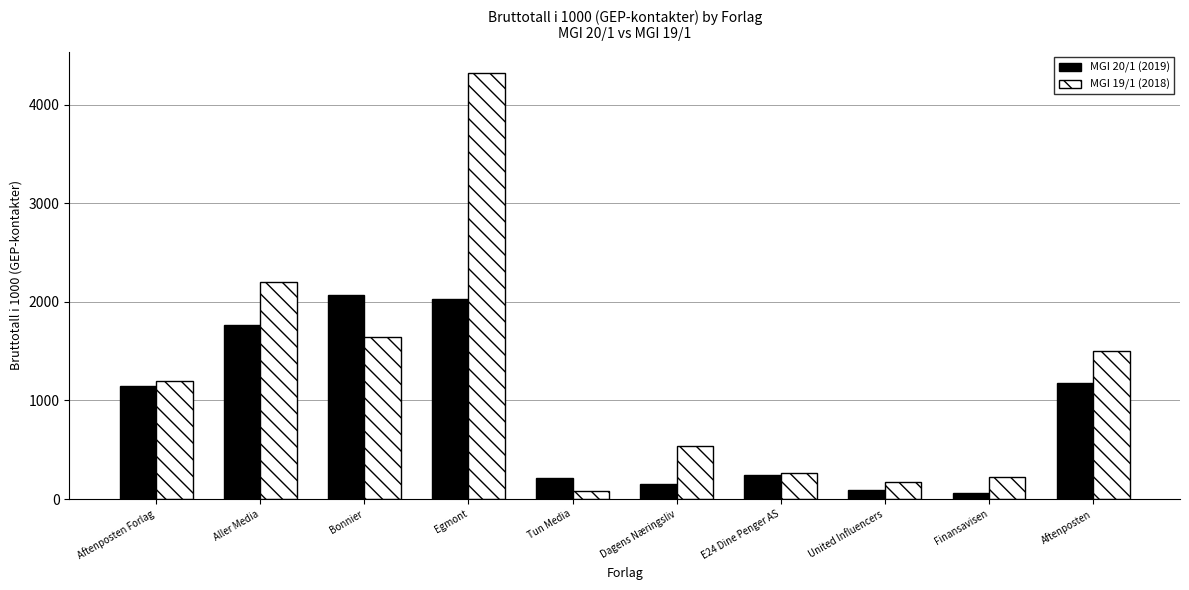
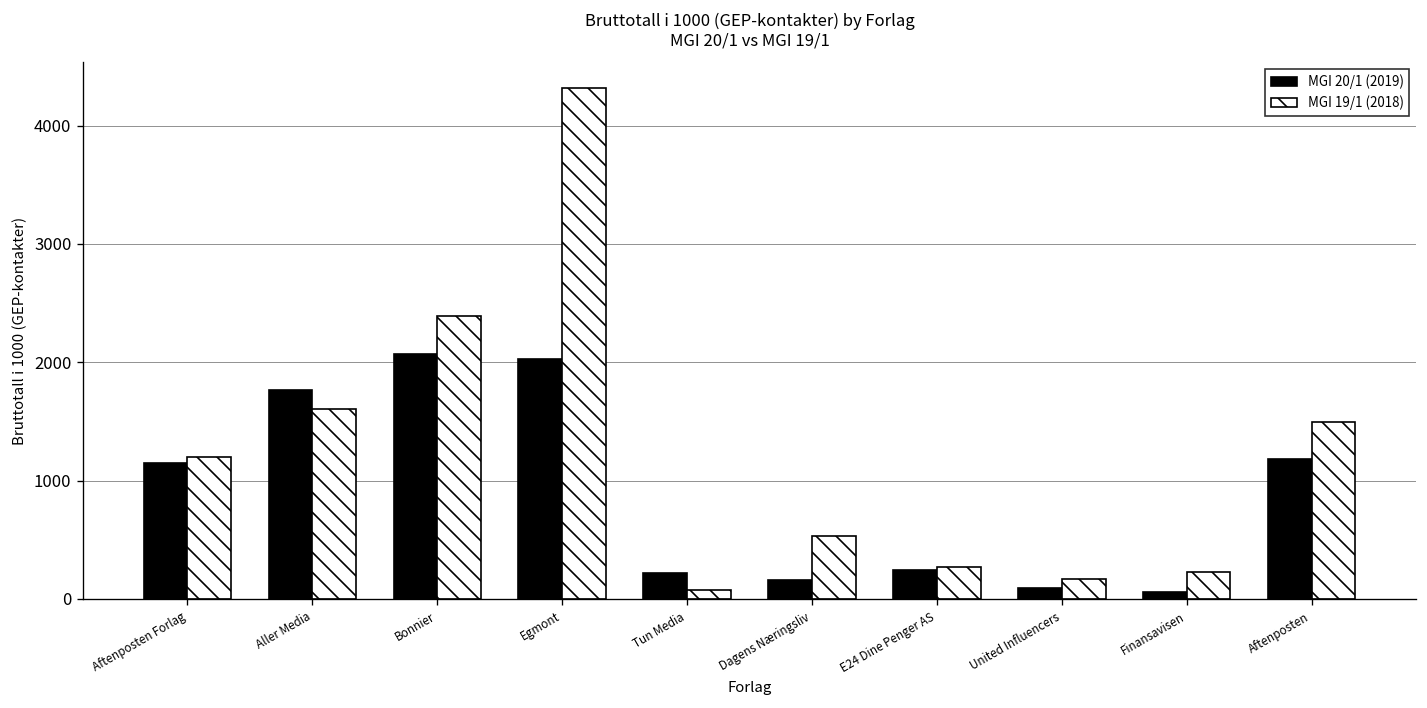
  {
    "MGI 20/1 (2019)": {
      "Aftenposten Forlag": 1100,
      "Aller Media": 1800,
      "Bonnier": 2100,
      "Egmont": 2000,
      "Tun Media": 200,
      "Dagens Næringsliv": 200,
      "E24 Dine Penger AS": 200,
      "United Influencers": 100,
      "Finansavisen": 100,
      "Aftenposten": 1200
    },
    "MGI 19/1 (2018)": {
      "Aftenposten Forlag": 1200,
-     "Aller Media": 2200,
-     "Bonnier": 1600,
+     "Aller Media": 1600,
+     "Bonnier": 2400,
      "Egmont": 4300,
      "Tun Media": 100,
      "Dagens Næringsliv": 500,
      "E24 Dine Penger AS": 300,
      "United Influencers": 200,
      "Finansavisen": 200,
      "Aftenposten": 1500
    }
  }
